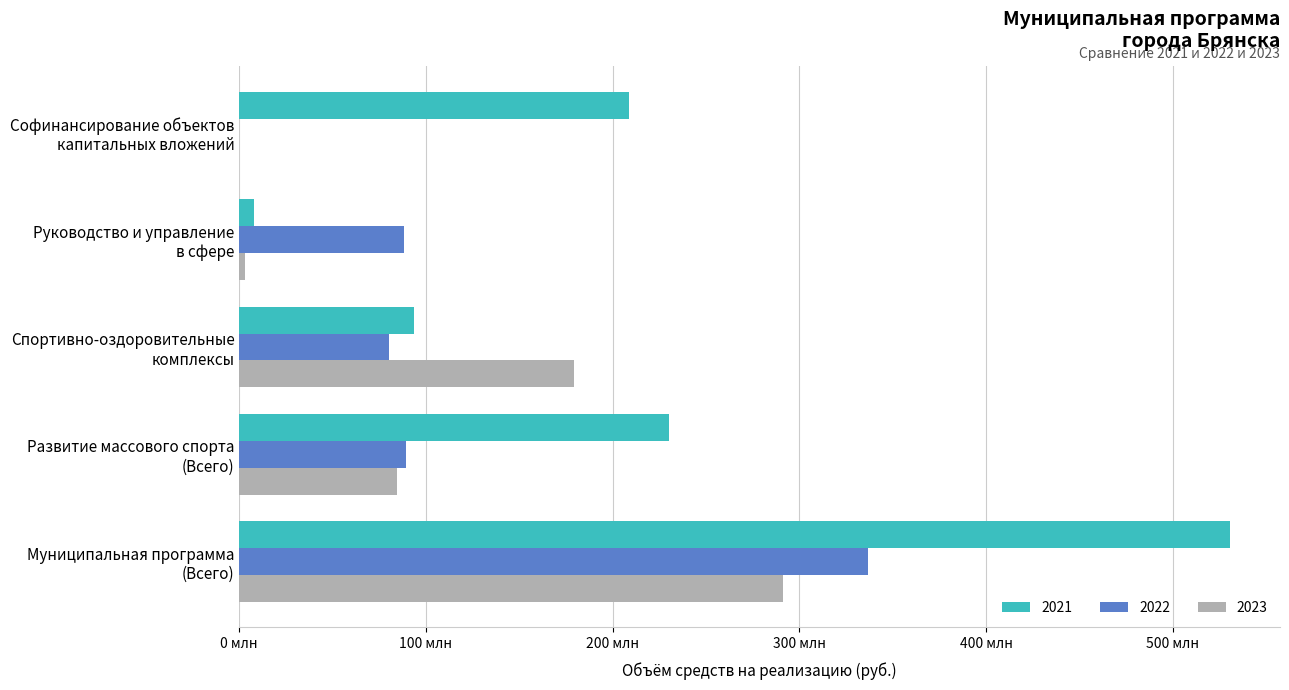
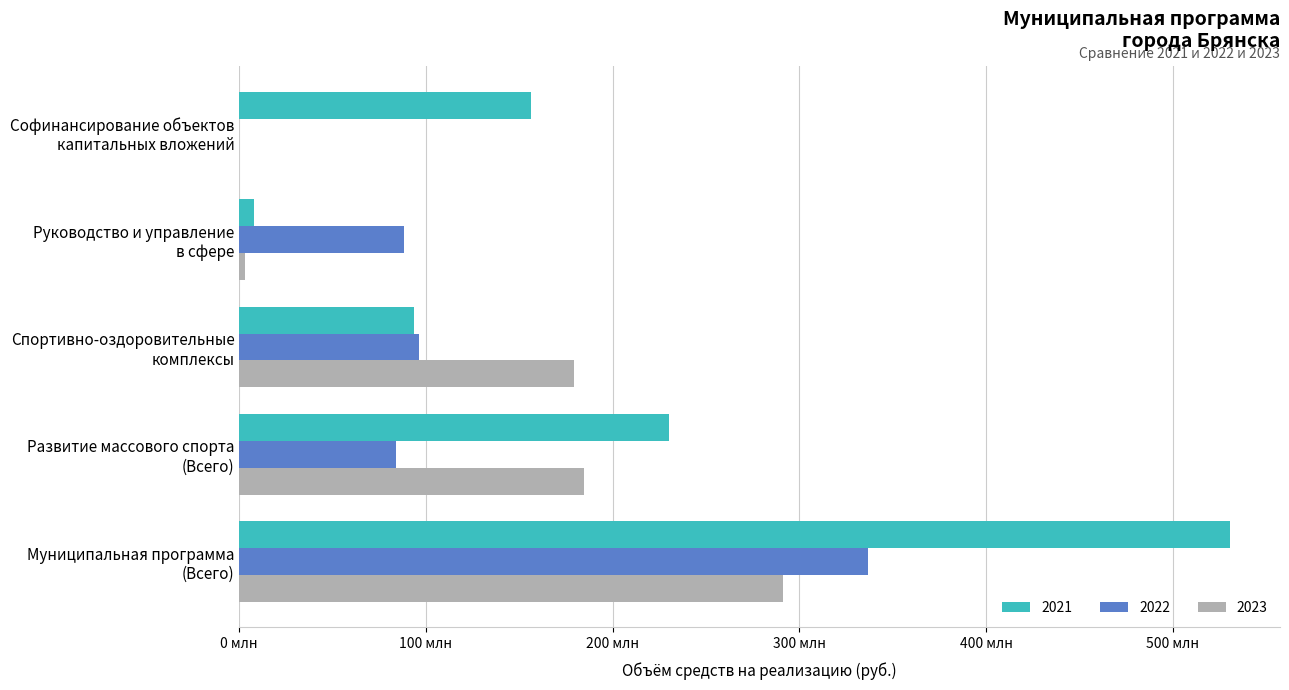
  {
    "2021": {
-     "Софинансирование объектов капитальных вложений": "209 млн",
+     "Софинансирование объектов капитальных вложений": "156 млн",
      "Руководство и управление в сфере": "8 млн",
      "Спортивно-оздоровительные комплексы": "94 млн",
      "Развитие массового спорта (Всего)": "230 млн",
      "Муниципальная программа (Всего)": "531 млн"
    },
    "2022": {
      "Софинансирование объектов капитальных вложений": "0 млн",
      "Руководство и управление в сфере": "88 млн",
-     "Спортивно-оздоровительные комплексы": "80 млн",
-     "Развитие массового спорта (Всего)": "89 млн",
+     "Спортивно-оздоровительные комплексы": "96 млн",
+     "Развитие массового спорта (Всего)": "84 млн",
      "Муниципальная программа (Всего)": "337 млн"
    },
    "2023": {
      "Софинансирование объектов капитальных вложений": "0 млн",
      "Руководство и управление в сфере": "3 млн",
      "Спортивно-оздоровительные комплексы": "179 млн",
-     "Развитие массового спорта (Всего)": "84 млн",
+     "Развитие массового спорта (Всего)": "185 млн",
      "Муниципальная программа (Всего)": "291 млн"
    }
  }
